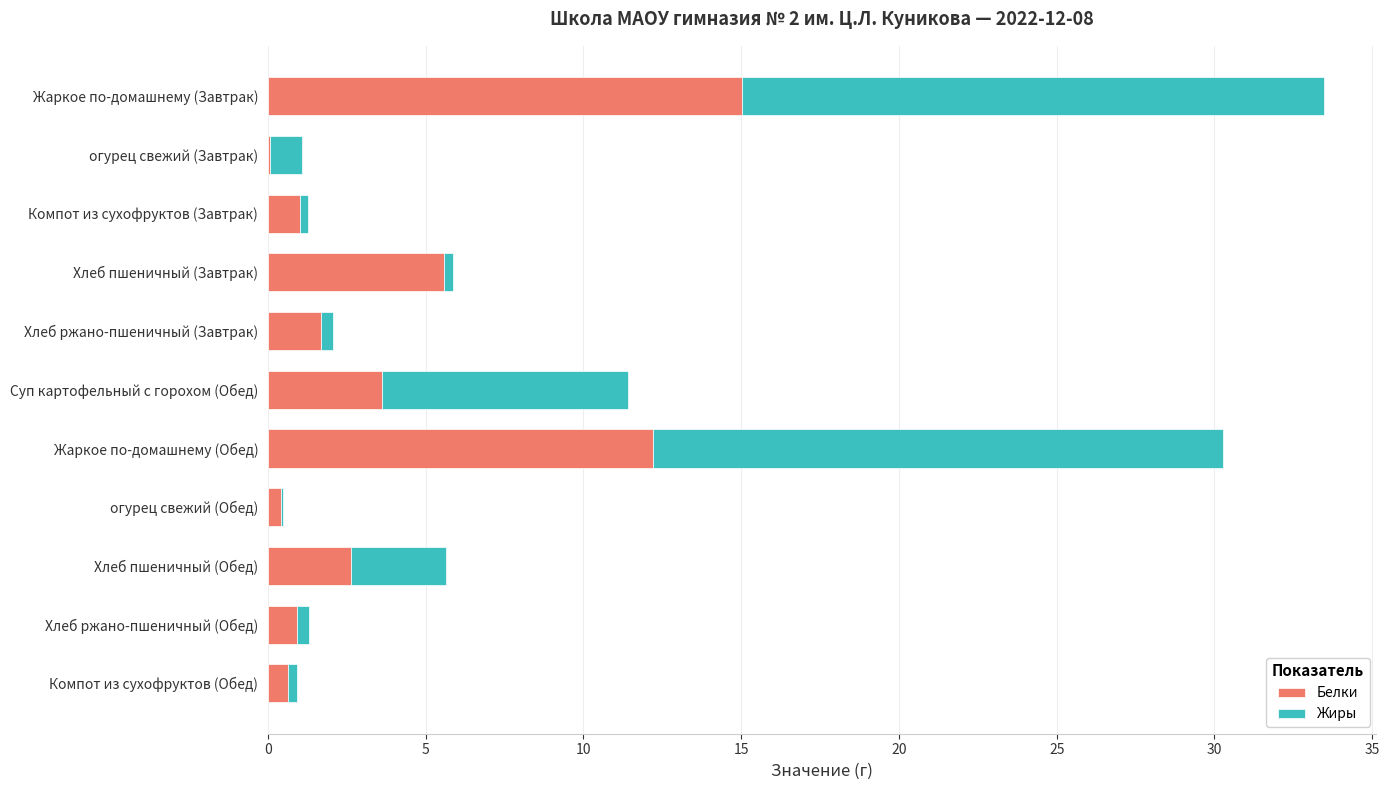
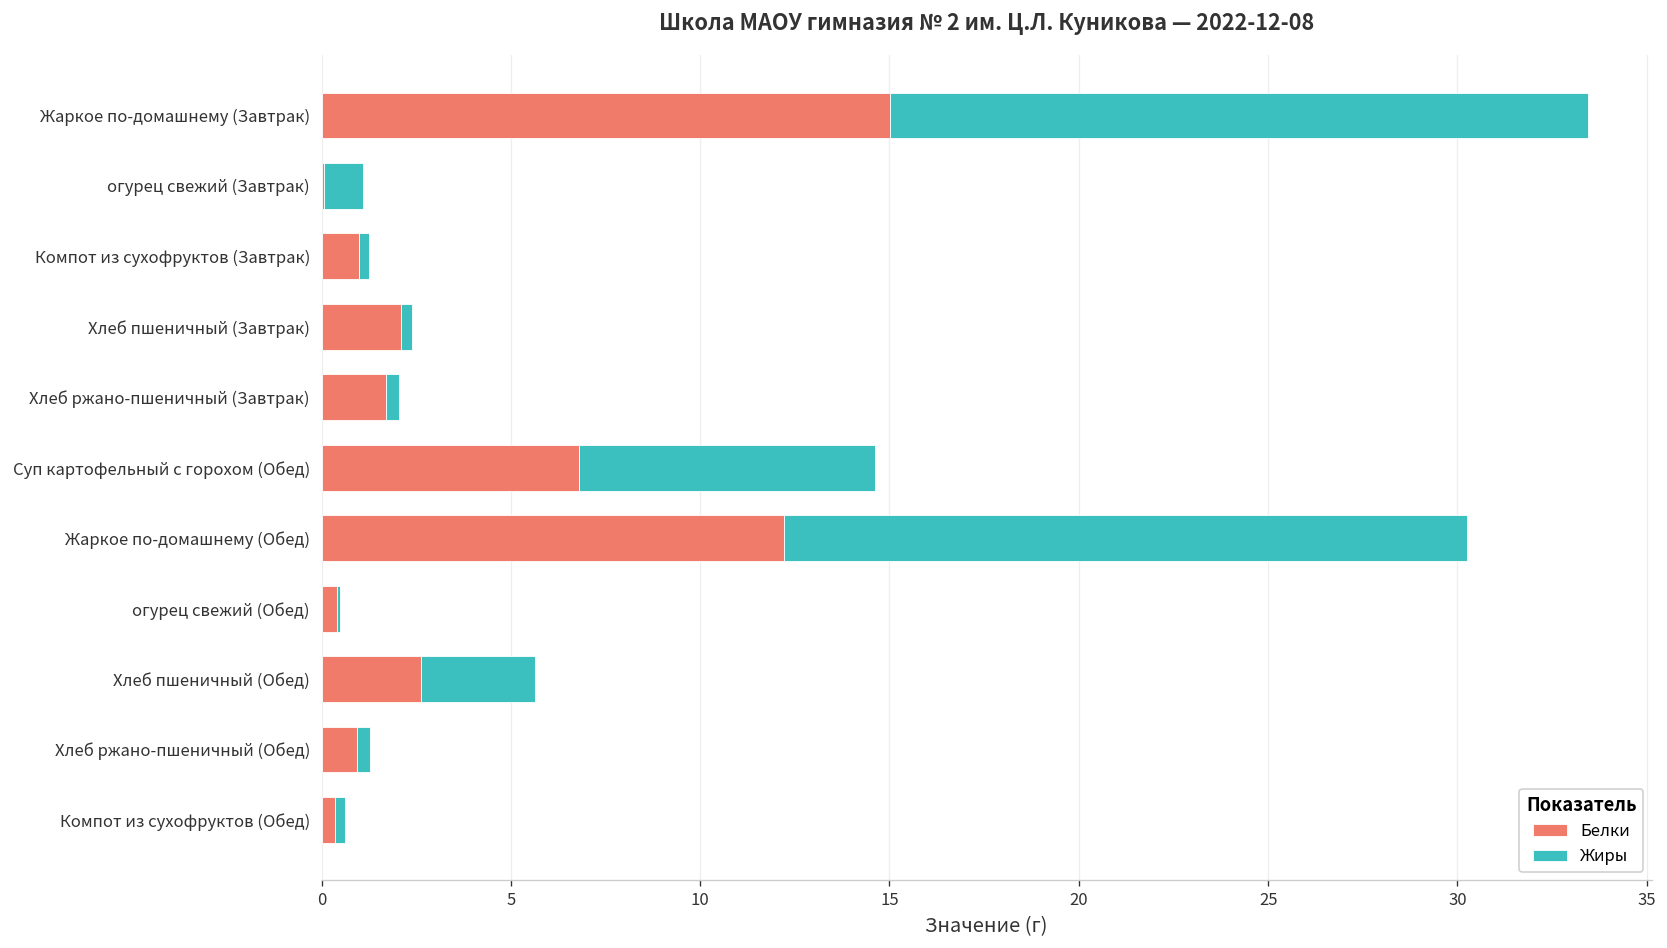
  {
    "Белки": {
      "Жаркое по-домашнему (Завтрак)": 15.0,
      "Компот из сухофруктов (Завтрак)": 1.0,
-     "Хлеб пшеничный (Завтрак)": 5.6,
+     "Хлеб пшеничный (Завтрак)": 2.1,
      "Хлеб ржано-пшеничный (Завтрак)": 1.7,
-     "Суп картофельный с горохом (Обед)": 3.6,
+     "Суп картофельный с горохом (Обед)": 6.8,
      "Жаркое по-домашнему (Обед)": 12.2,
      "огурец свежий (Обед)": 0.4,
      "Хлеб пшеничный (Обед)": 2.6,
      "Хлеб ржано-пшеничный (Обед)": 0.9,
-     "Компот из сухофруктов (Обед)": 0.6
+     "Компот из сухофруктов (Обед)": 0.3
    },
    "Жиры": {
      "Жаркое по-домашнему (Завтрак)": 18.4,
      "огурец свежий (Завтрак)": 1.0,
      "Компот из сухофруктов (Завтрак)": 0.3,
      "Хлеб пшеничный (Завтрак)": 0.3,
      "Хлеб ржано-пшеничный (Завтрак)": 0.4,
      "Суп картофельный с горохом (Обед)": 7.8,
      "Жаркое по-домашнему (Обед)": 18.1,
      "Хлеб пшеничный (Обед)": 3.0,
      "Хлеб ржано-пшеничный (Обед)": 0.4,
      "Компот из сухофруктов (Обед)": 0.3
    }
  }
